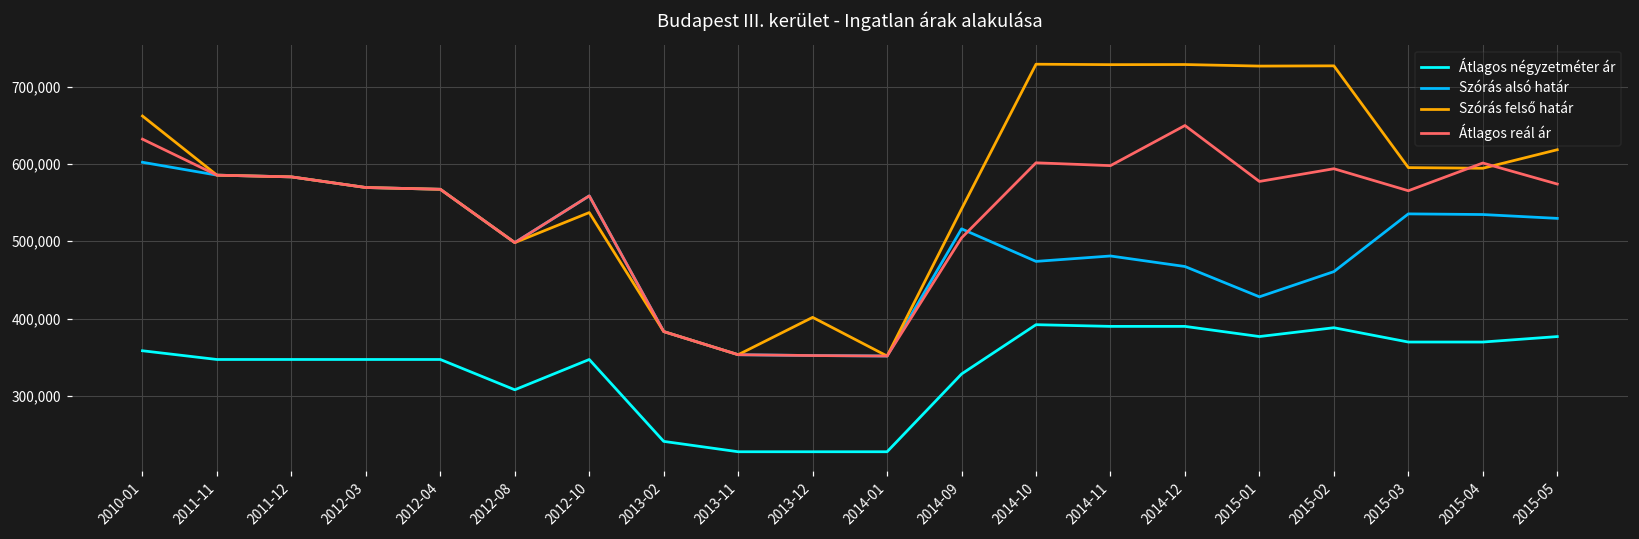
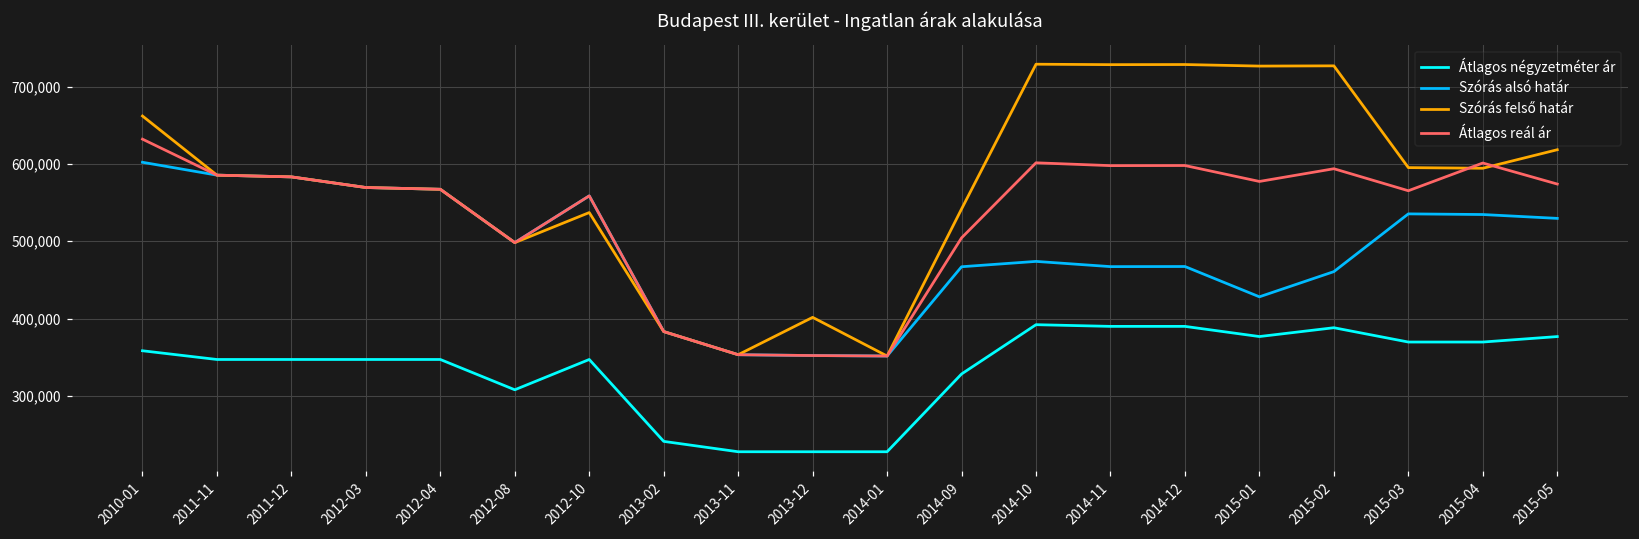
  {
    "Átlagos négyzetméter ár": {
      "2010-01": "360,000",
      "2011-11": "350,000",
      "2011-12": "350,000",
      "2012-03": "350,000",
      "2012-04": "350,000",
      "2012-08": "310,000",
      "2012-10": "350,000",
      "2013-02": "240,000",
      "2013-11": "230,000",
      "2013-12": "230,000",
      "2014-01": "230,000",
      "2014-09": "330,000",
      "2014-10": "390,000",
      "2014-11": "390,000",
      "2014-12": "390,000",
      "2015-01": "380,000",
      "2015-02": "390,000",
      "2015-03": "370,000",
      "2015-04": "370,000",
      "2015-05": "380,000"
    },
    "Szórás alsó határ": {
      "2010-01": "600,000",
-     "2014-09": "520,000",
+     "2014-09": "470,000",
      "2014-10": "470,000",
-     "2014-11": "480,000",
+     "2014-11": "470,000",
      "2014-12": "470,000",
      "2015-01": "430,000",
      "2015-02": "460,000",
      "2015-03": "540,000",
      "2015-04": "530,000",
      "2015-05": "530,000"
    },
    "Szórás felső határ": {
      "2010-01": "660,000",
      "2012-10": "540,000",
      "2013-12": "400,000",
      "2014-09": "540,000",
      "2014-10": "730,000",
      "2014-11": "730,000",
      "2014-12": "730,000",
      "2015-01": "730,000",
      "2015-02": "730,000",
      "2015-03": "600,000",
      "2015-04": "590,000",
      "2015-05": "620,000"
    },
    "Átlagos reál ár": {
      "2010-01": "630,000",
      "2014-09": "500,000",
      "2014-10": "600,000",
      "2014-11": "600,000",
-     "2014-12": "650,000",
+     "2014-12": "600,000",
      "2015-01": "580,000",
      "2015-02": "590,000",
      "2015-03": "570,000",
      "2015-04": "600,000",
      "2015-05": "570,000"
    }
  }
